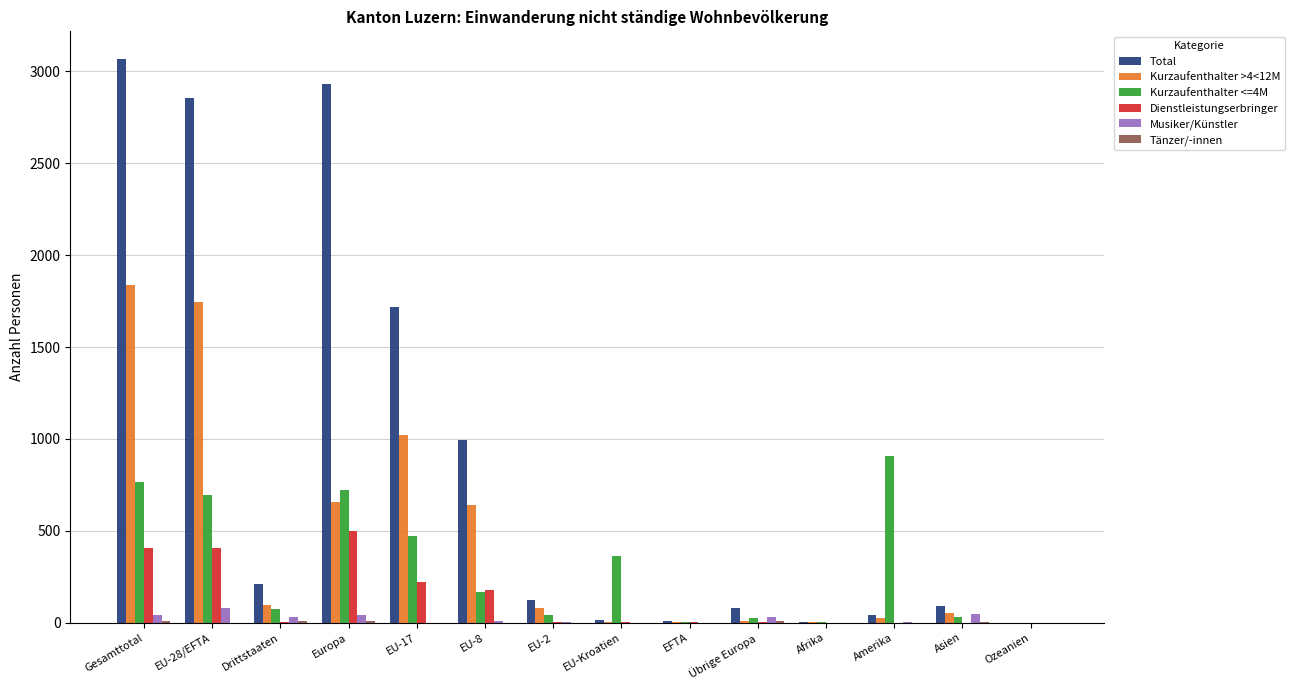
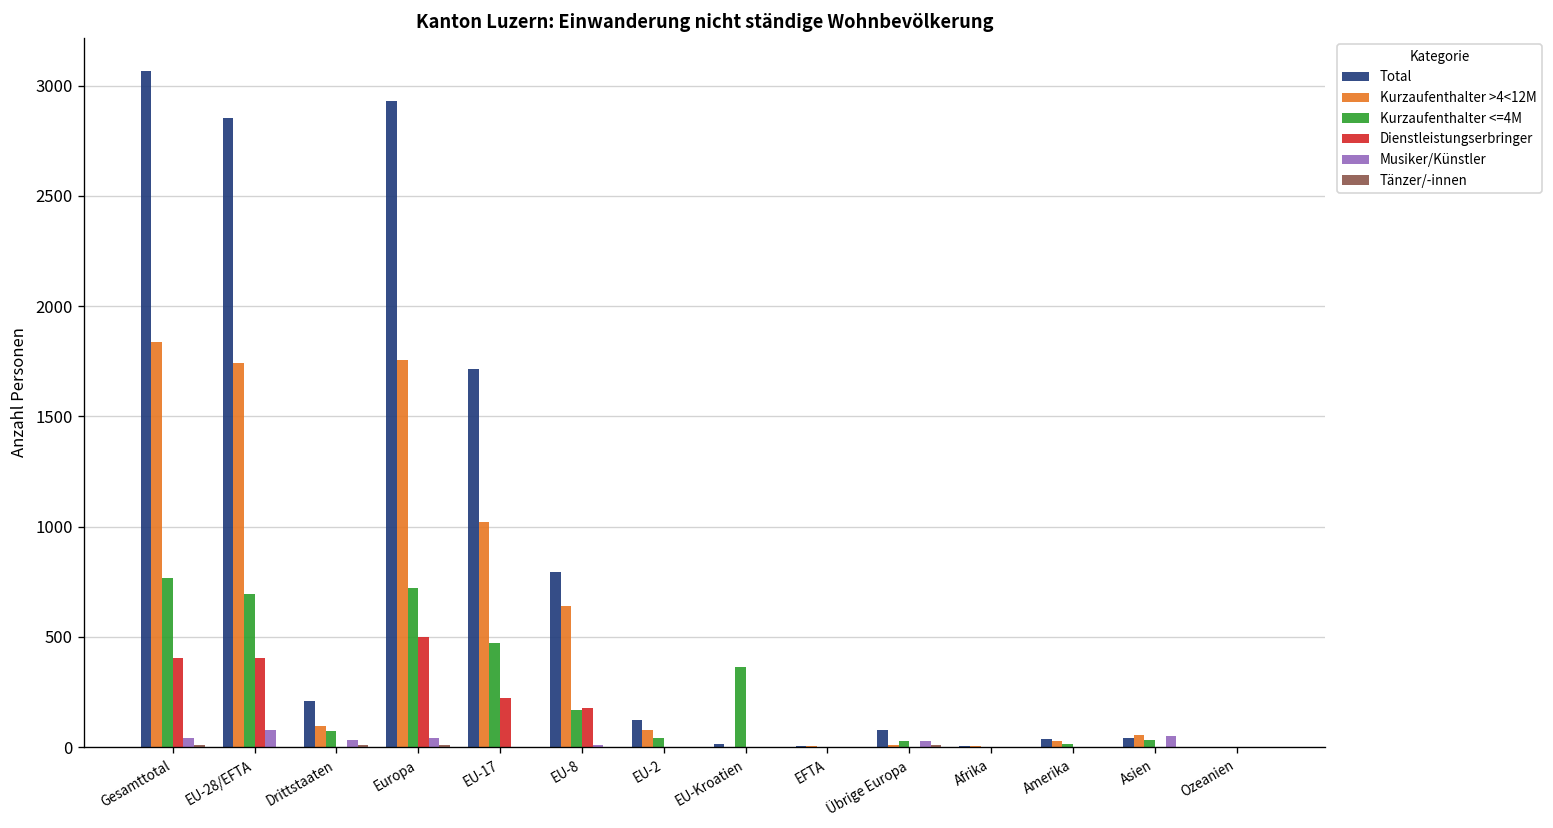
  {
    "Total": {
      "Gesamttotal": 3070,
      "EU-28/EFTA": 2860,
      "Drittstaaten": 210,
      "Europa": 2930,
      "EU-17": 1720,
-     "EU-8": 1000,
+     "EU-8": 790,
      "EU-2": 120,
      "EU-Kroatien": 20,
      "Übrige Europa": 80,
      "Amerika": 40,
-     "Asien": 90,
+     "Asien": 40,
      "Ozeanien": 0
    },
    "Kurzaufenthalter >4<12M": {
      "Gesamttotal": 1840,
      "EU-28/EFTA": 1740,
      "Drittstaaten": 100,
-     "Europa": 660,
+     "Europa": 1760,
      "EU-17": 1020,
      "EU-8": 640,
      "EU-2": 80,
      "Amerika": 30,
      "Asien": 50,
      "Ozeanien": 0
    },
    "Kurzaufenthalter <=4M": {
      "Gesamttotal": 770,
      "EU-28/EFTA": 700,
      "Drittstaaten": 70,
      "Europa": 720,
      "EU-17": 470,
      "EU-8": 170,
      "EU-2": 40,
      "EU-Kroatien": 360,
      "Übrige Europa": 30,
-     "Amerika": 910,
+     "Amerika": 10,
      "Asien": 30,
      "Ozeanien": 0
    },
    "Dienstleistungserbringer": {
      "Gesamttotal": 410,
      "EU-28/EFTA": 400,
      "Europa": 500,
      "EU-17": 220,
      "EU-8": 180,
      "Afrika": 0,
      "Amerika": 0,
      "Asien": 0,
      "Ozeanien": 0
    },
    "Musiker/Künstler": {
      "Gesamttotal": 40,
      "EU-28/EFTA": 80,
      "Drittstaaten": 30,
      "Europa": 40,
      "EU-17": 0,
      "EU-Kroatien": 0,
      "EFTA": 0,
      "Übrige Europa": 30,
      "Afrika": 0,
      "Asien": 50,
      "Ozeanien": 0
    },
    "Tänzer/-innen": {
      "EU-28/EFTA": 0,
      "EU-17": 0,
      "EU-8": 0,
      "EU-2": 0,
      "EU-Kroatien": 0,
      "EFTA": 0,
      "Afrika": 0,
      "Amerika": 0,
      "Ozeanien": 0
    }
  }
